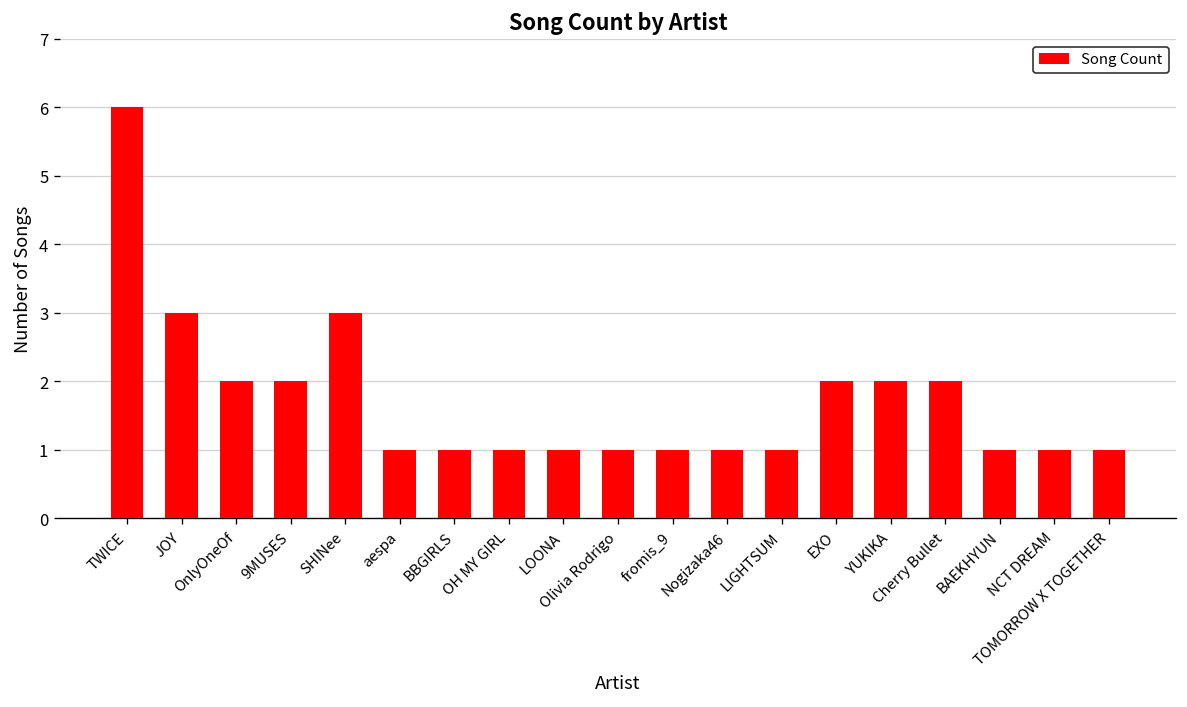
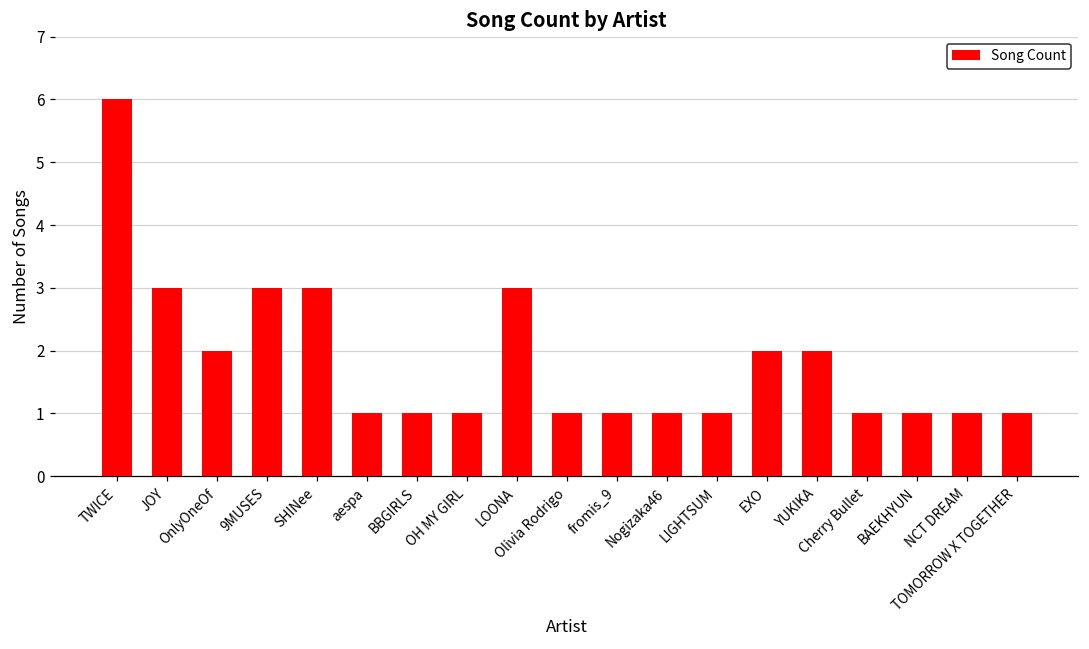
  {
    "TWICE": 6,
    "JOY": 3,
    "OnlyOneOf": 2,
-   "9MUSES": 2,
+   "9MUSES": 3,
    "SHINee": 3,
    "aespa": 1,
    "BBGIRLS": 1,
    "OH MY GIRL": 1,
-   "LOONA": 1,
+   "LOONA": 3,
    "Olivia Rodrigo": 1,
    "fromis_9": 1,
    "Nogizaka46": 1,
    "LIGHTSUM": 1,
    "EXO": 2,
    "YUKIKA": 2,
-   "Cherry Bullet": 2,
+   "Cherry Bullet": 1,
    "BAEKHYUN": 1,
    "NCT DREAM": 1,
    "TOMORROW X TOGETHER": 1
  }
